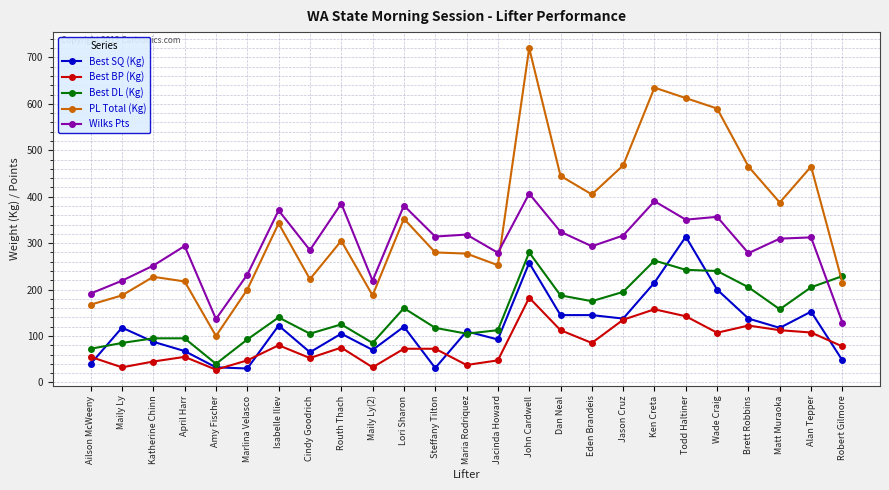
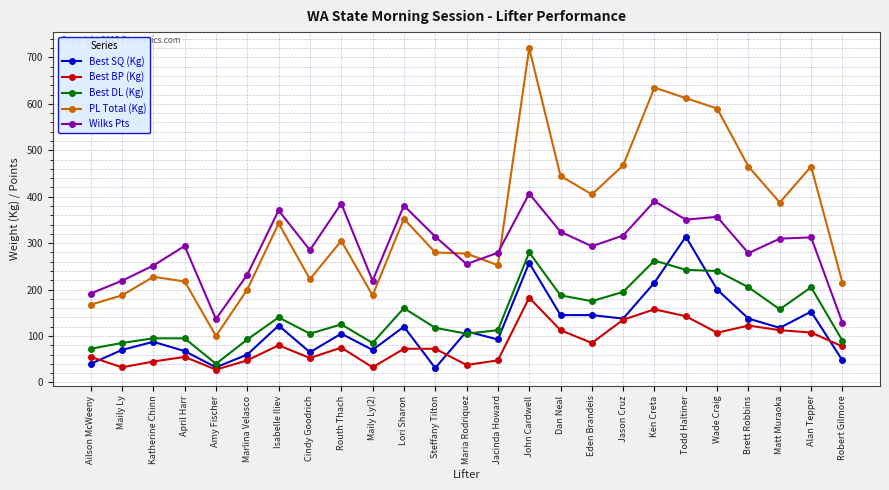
  {
    "Best SQ (Kg)": {
      "Ailson McWeeny": 40,
-     "Maily Ly": 120,
+     "Maily Ly": 70,
      "Katherine Chinn": 90,
      "April Harr": 70,
-     "Marlina Velasco": 30,
+     "Marlina Velasco": 60,
      "Isabelle Iliev": 120,
      "Cindy Goodrich": 70,
      "Routh Thach": 110,
      "Maily Ly(2)": 70,
      "Lori Sharon": 120,
      "Steffany Tilton": 30,
      "Jacinda Howard": 90,
      "John Cardwell": 260,
      "Dan Neal": 150,
      "Eden Brandeis": 150,
      "Ken Creta": 220,
      "Todd Haltiner": 310,
      "Wade Craig": 200,
      "Brett Robbins": 140,
      "Alan Tepper": 150,
      "Robert Gilmore": 50
    },
    "Best BP (Kg)": {
      "Ailson McWeeny": 60,
      "Maily Ly": 30,
      "Katherine Chinn": 50,
      "April Harr": 60,
      "Marlina Velasco": 50,
      "Isabelle Iliev": 80,
      "Cindy Goodrich": 50,
      "Routh Thach": 80,
      "Maily Ly(2)": 30,
      "Lori Sharon": 70,
      "Steffany Tilton": 70,
      "Maria Rodriquez": 40,
      "Jacinda Howard": 50,
      "John Cardwell": 180,
      "Dan Neal": 110,
      "Eden Brandeis": 90,
      "Ken Creta": 160,
      "Todd Haltiner": 140,
      "Wade Craig": 110,
      "Brett Robbins": 120,
      "Alan Tepper": 110,
      "Robert Gilmore": 80
    },
    "Best DL (Kg)": {
      "Ailson McWeeny": 70,
      "Maily Ly": 90,
      "Katherine Chinn": 100,
      "April Harr": 100,
      "Amy Fischer": 40,
      "Marlina Velasco": 90,
      "Isabelle Iliev": 140,
      "Cindy Goodrich": 110,
      "Routh Thach": 130,
      "Maily Ly(2)": 90,
      "Lori Sharon": 160,
      "Steffany Tilton": 120,
      "Jacinda Howard": 110,
      "John Cardwell": 280,
      "Dan Neal": 190,
      "Eden Brandeis": 180,
      "Jason Cruz": 200,
      "Ken Creta": 260,
      "Todd Haltiner": 240,
      "Wade Craig": 240,
      "Brett Robbins": 210,
      "Matt Muraoka": 160,
      "Alan Tepper": 210,
-     "Robert Gilmore": 230
+     "Robert Gilmore": 90
    },
    "PL Total (Kg)": {
      "Ailson McWeeny": 170,
      "Maily Ly": 190,
      "Katherine Chinn": 230,
      "April Harr": 220,
      "Amy Fischer": 100,
      "Marlina Velasco": 200,
      "Isabelle Iliev": 340,
      "Cindy Goodrich": 220,
      "Routh Thach": 310,
      "Maily Ly(2)": 190,
      "Lori Sharon": 350,
      "Steffany Tilton": 280,
      "Maria Rodriquez": 280,
      "Jacinda Howard": 250,
      "John Cardwell": 720,
      "Dan Neal": 450,
      "Eden Brandeis": 410,
      "Jason Cruz": 470,
      "Ken Creta": 640,
      "Todd Haltiner": 610,
      "Wade Craig": 590,
      "Brett Robbins": 470,
      "Matt Muraoka": 390,
      "Alan Tepper": 470,
      "Robert Gilmore": 220
    },
    "Wilks Pts": {
      "Ailson McWeeny": 190,
      "Maily Ly": 220,
      "Katherine Chinn": 250,
      "April Harr": 290,
      "Amy Fischer": 140,
      "Marlina Velasco": 230,
      "Isabelle Iliev": 370,
      "Cindy Goodrich": 280,
      "Routh Thach": 390,
      "Maily Ly(2)": 220,
      "Lori Sharon": 380,
      "Steffany Tilton": 310,
-     "Maria Rodriquez": 320,
+     "Maria Rodriquez": 260,
      "Jacinda Howard": 280,
      "John Cardwell": 410,
      "Dan Neal": 320,
      "Eden Brandeis": 290,
      "Jason Cruz": 320,
      "Ken Creta": 390,
      "Todd Haltiner": 350,
      "Wade Craig": 360,
      "Brett Robbins": 280,
      "Matt Muraoka": 310,
      "Alan Tepper": 310,
      "Robert Gilmore": 130
    }
  }
